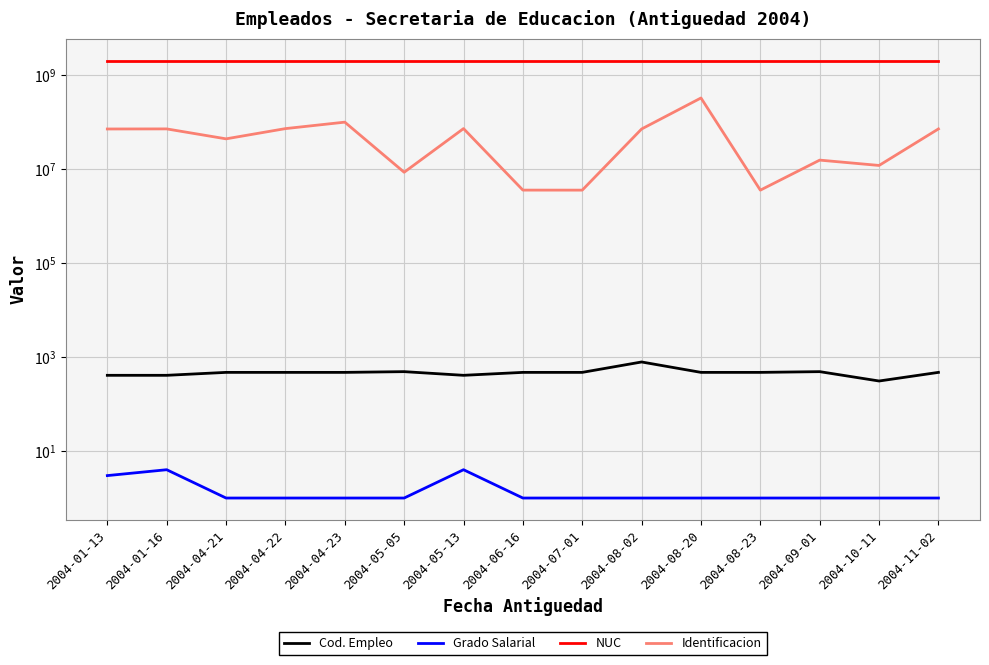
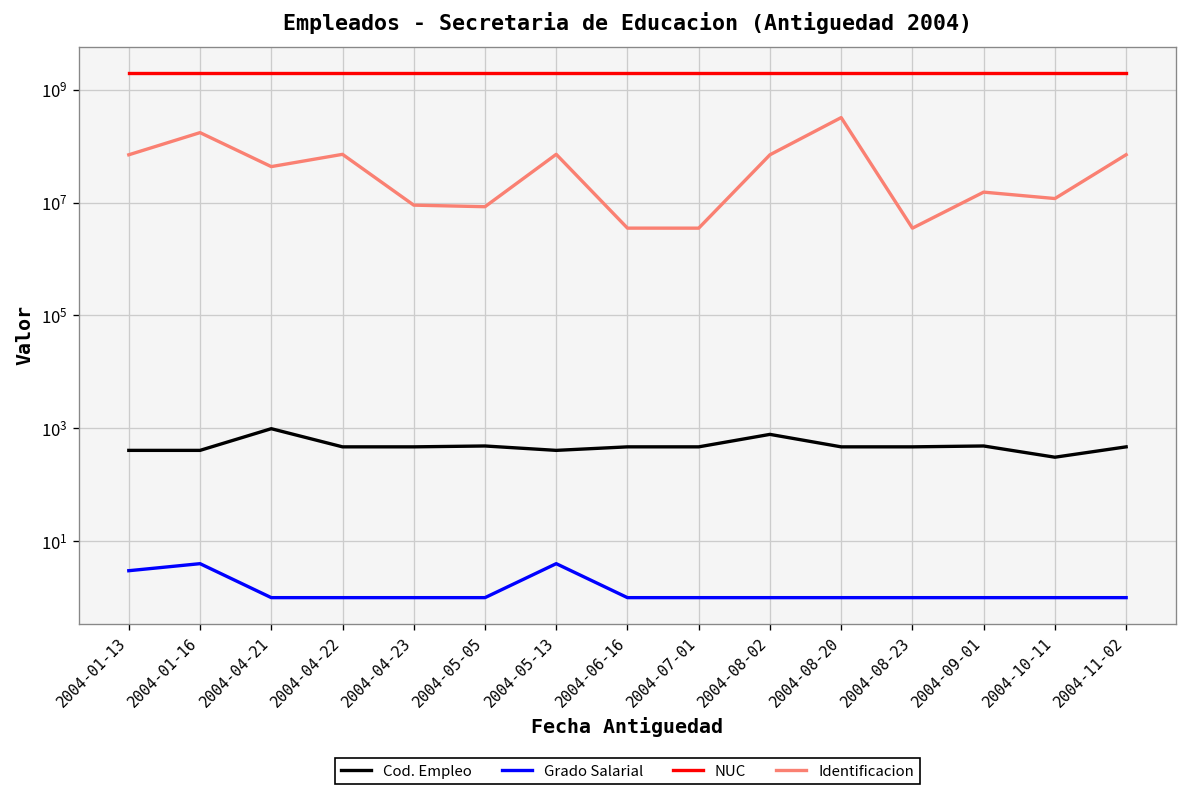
  {
    "Cod. Empleo": {
      "2004-01-13": 400,
      "2004-01-16": 400,
-     "2004-04-21": 500,
+     "2004-04-21": 1000,
      "2004-04-22": 500,
      "2004-04-23": 500,
      "2004-05-05": 500,
      "2004-05-13": 400,
      "2004-06-16": 500,
      "2004-07-01": 500,
      "2004-08-02": 800,
      "2004-08-20": 500,
      "2004-08-23": 500,
      "2004-09-01": 500,
      "2004-10-11": 300,
      "2004-11-02": 500
    },
    "Grado Salarial": {
      "2004-01-13": 3,
      "2004-01-16": 4,
      "2004-04-21": 1,
      "2004-04-22": 1,
      "2004-04-23": 1,
      "2004-05-05": 1,
      "2004-05-13": 4,
      "2004-06-16": 1,
      "2004-07-01": 1,
      "2004-08-02": 1,
      "2004-08-20": 1,
      "2004-08-23": 1,
      "2004-09-01": 1,
      "2004-10-11": 1,
      "2004-11-02": 1
    },
    "NUC": {
      "2004-01-13": 2000000000,
      "2004-01-16": 2000000000,
      "2004-04-21": 2000000000,
      "2004-04-22": 2000000000,
      "2004-04-23": 2000000000,
      "2004-05-05": 2000000000,
      "2004-05-13": 2000000000,
      "2004-06-16": 2000000000,
      "2004-07-01": 2000000000,
      "2004-08-02": 2000000000,
      "2004-08-20": 2000000000,
      "2004-08-23": 2000000000,
      "2004-09-01": 2000000000,
      "2004-10-11": 2000000000,
      "2004-11-02": 2000000000
    },
    "Identificacion": {
      "2004-01-13": 70000000,
-     "2004-01-16": 70000000,
+     "2004-01-16": 170000000,
      "2004-04-21": 40000000,
      "2004-04-22": 70000000,
-     "2004-04-23": 100000000,
+     "2004-04-23": 9000000,
      "2004-05-05": 8000000,
      "2004-05-13": 70000000,
      "2004-06-16": 4000000,
      "2004-07-01": 4000000,
      "2004-08-02": 70000000,
      "2004-08-20": 300000000,
      "2004-08-23": 4000000,
      "2004-09-01": 15000000,
      "2004-10-11": 12000000,
      "2004-11-02": 70000000
    }
  }
